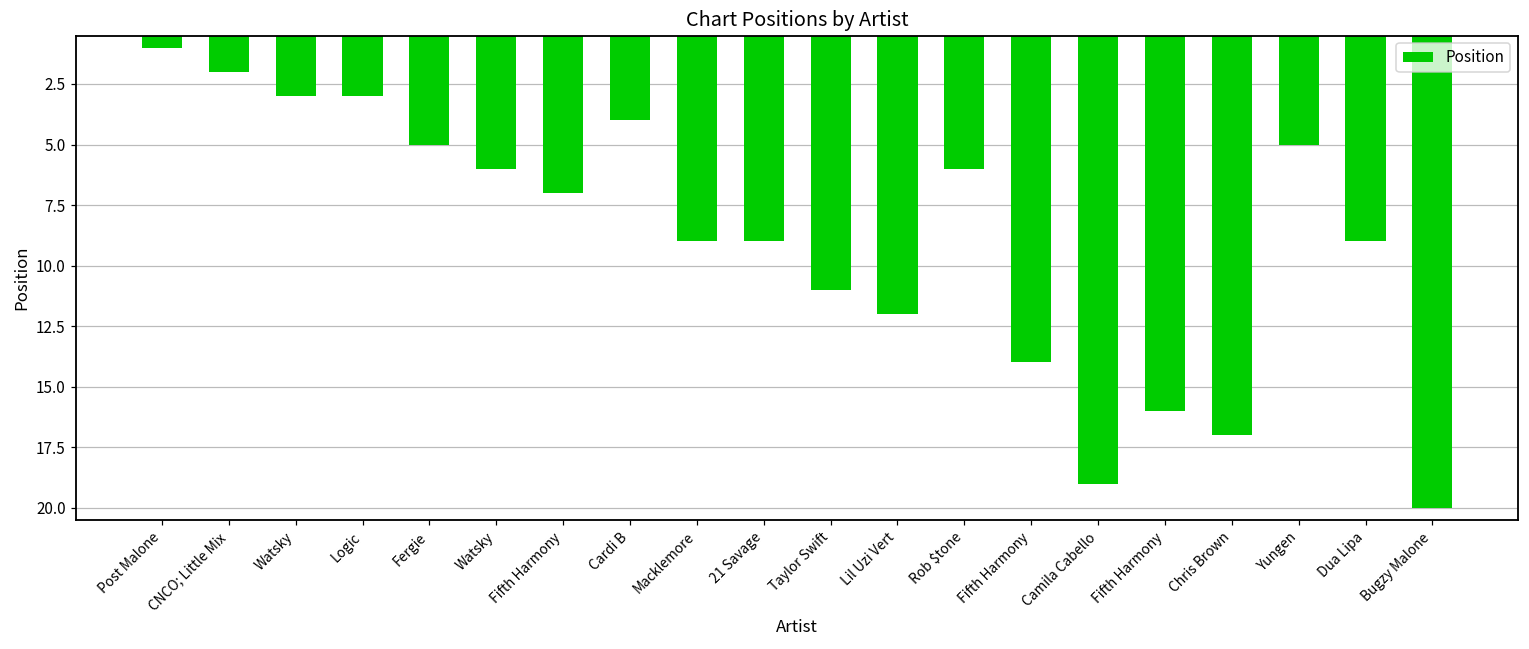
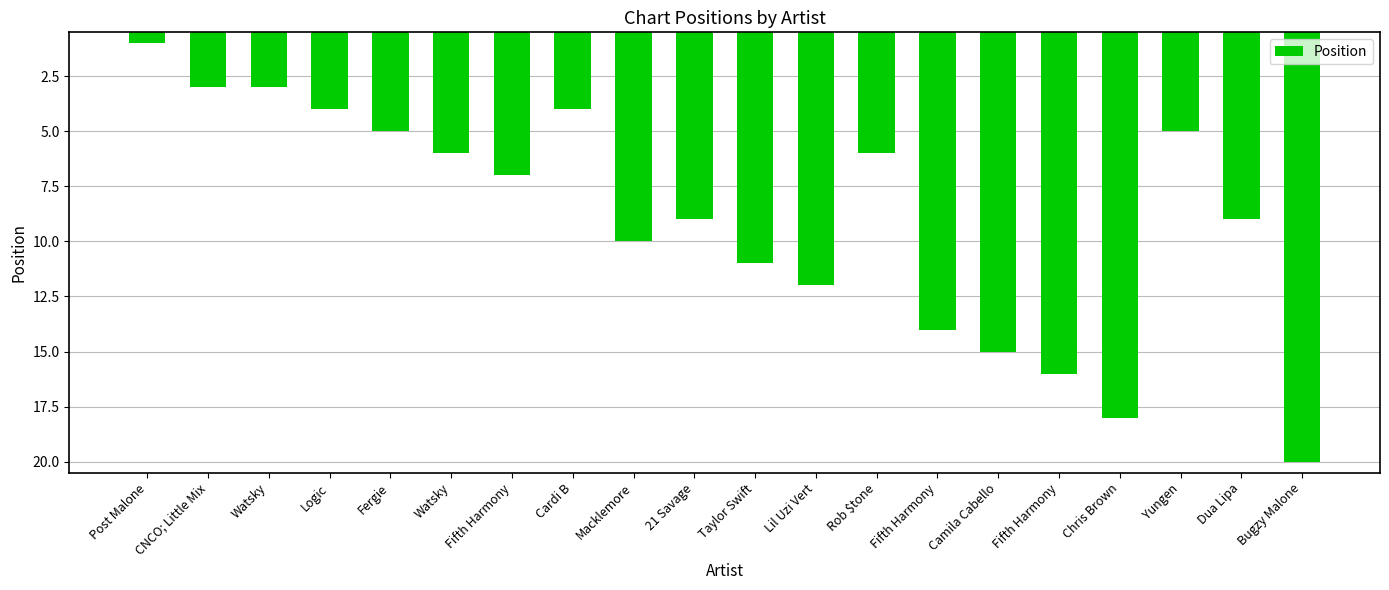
  {
    "Post Malone": 1,
-   "CNCO; Little Mix": 2,
-   "Logic": 3,
+   "CNCO; Little Mix": 3,
+   "Logic": 4,
    "Fergie": 5,
    "Cardi B": 4,
-   "Macklemore": 9,
+   "Macklemore": 10,
    "21 Savage": 9,
    "Taylor Swift": 11,
    "Lil Uzi Vert": 12,
    "Rob $tone": 6,
-   "Camila Cabello": 19,
-   "Chris Brown": 17,
+   "Camila Cabello": 15,
+   "Chris Brown": 18,
    "Yungen": 5,
    "Dua Lipa": 9,
    "Bugzy Malone": 20
  }
